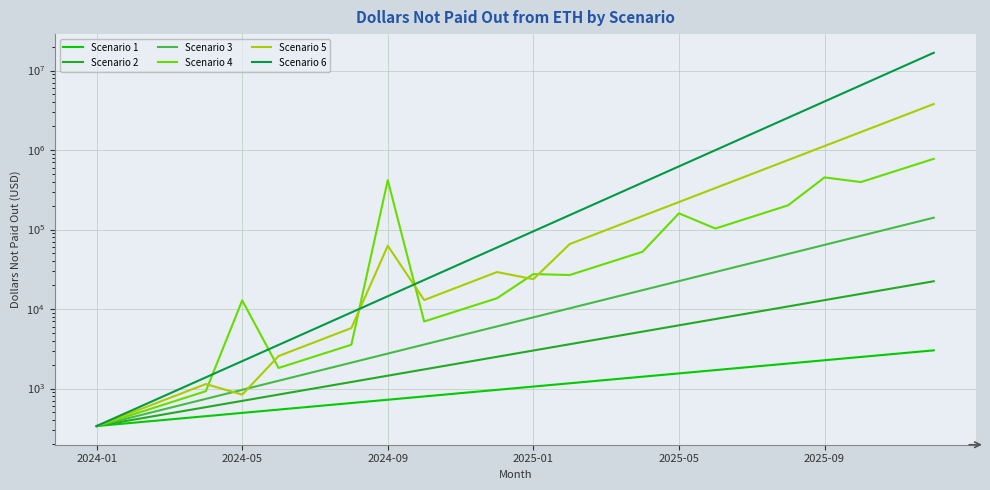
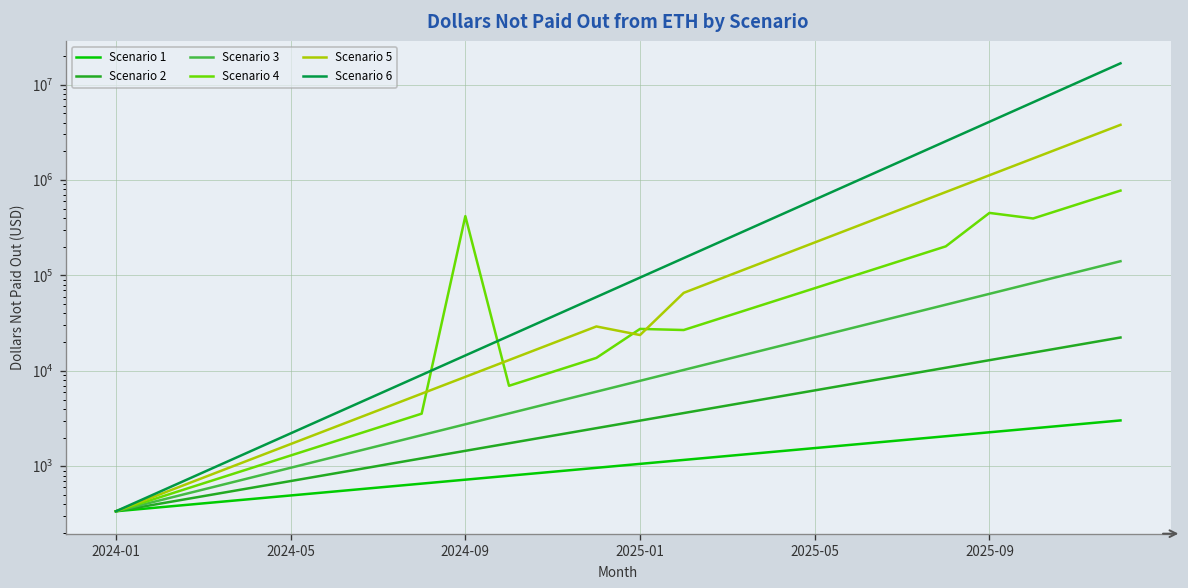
  {
    "Scenario 4": {
-     "2024-05": 13000,
+     "2024-05": 1300,
      "2024-09": 400000,
      "2025-01": 28000,
-     "2025-05": 160000,
+     "2025-05": 70000,
      "2025-09": 500000
    },
    "Scenario 5": {
-     "2024-05": 800,
-     "2024-09": 60000,
+     "2024-05": 1700,
+     "2024-09": 9000,
      "2025-01": 24000,
      "2025-05": 220000,
      "2025-09": 1100000
    }
  }
